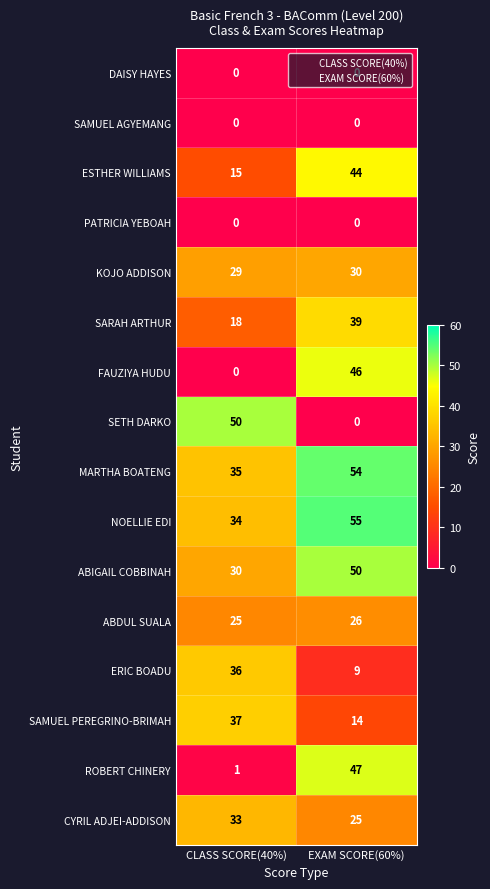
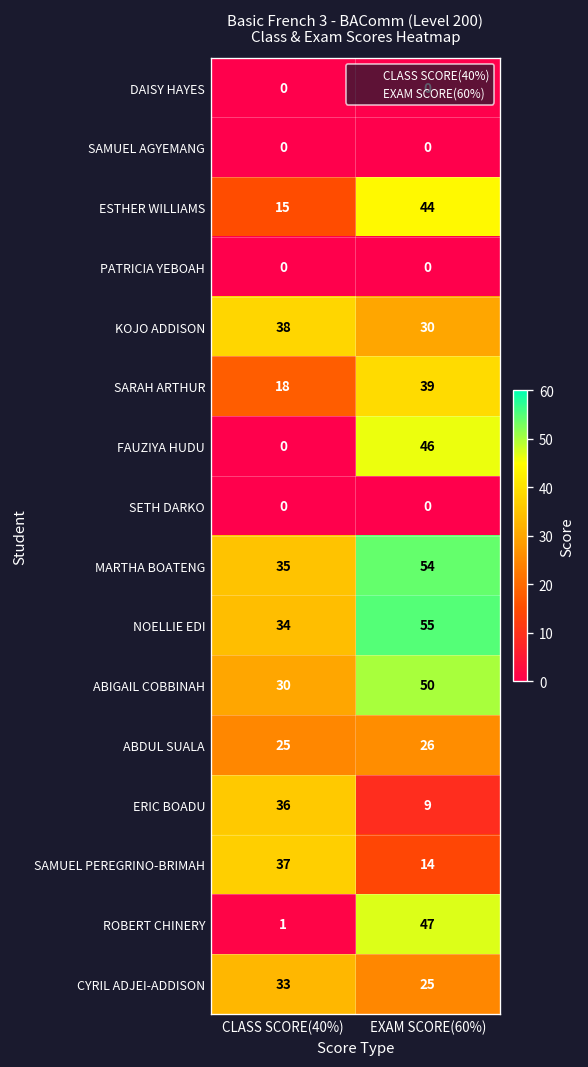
  {
    "DAISY HAYES": {
      "CLASS SCORE(40%)": 0
    },
    "SAMUEL AGYEMANG": {
      "CLASS SCORE(40%)": 0,
      "EXAM SCORE(60%)": 0
    },
    "ESTHER WILLIAMS": {
      "CLASS SCORE(40%)": 15,
      "EXAM SCORE(60%)": 44
    },
    "PATRICIA YEBOAH": {
      "CLASS SCORE(40%)": 0,
      "EXAM SCORE(60%)": 0
    },
    "KOJO ADDISON": {
-     "CLASS SCORE(40%)": 29,
+     "CLASS SCORE(40%)": 38,
      "EXAM SCORE(60%)": 30
    },
    "SARAH ARTHUR": {
      "CLASS SCORE(40%)": 18,
      "EXAM SCORE(60%)": 39
    },
    "FAUZIYA HUDU": {
      "CLASS SCORE(40%)": 0,
      "EXAM SCORE(60%)": 46
    },
    "SETH DARKO": {
-     "CLASS SCORE(40%)": 50,
+     "CLASS SCORE(40%)": 0,
      "EXAM SCORE(60%)": 0
    },
    "MARTHA BOATENG": {
      "CLASS SCORE(40%)": 35,
      "EXAM SCORE(60%)": 54
    },
    "NOELLIE EDI": {
      "CLASS SCORE(40%)": 34,
      "EXAM SCORE(60%)": 55
    },
    "ABIGAIL COBBINAH": {
      "CLASS SCORE(40%)": 30,
      "EXAM SCORE(60%)": 50
    },
    "ABDUL SUALA": {
      "CLASS SCORE(40%)": 25,
      "EXAM SCORE(60%)": 26
    },
    "ERIC BOADU": {
      "CLASS SCORE(40%)": 36,
      "EXAM SCORE(60%)": 9
    },
    "SAMUEL PEREGRINO-BRIMAH": {
      "CLASS SCORE(40%)": 37,
      "EXAM SCORE(60%)": 14
    },
    "ROBERT CHINERY": {
      "CLASS SCORE(40%)": 1,
      "EXAM SCORE(60%)": 47
    },
    "CYRIL ADJEI-ADDISON": {
      "CLASS SCORE(40%)": 33,
      "EXAM SCORE(60%)": 25
    }
  }
